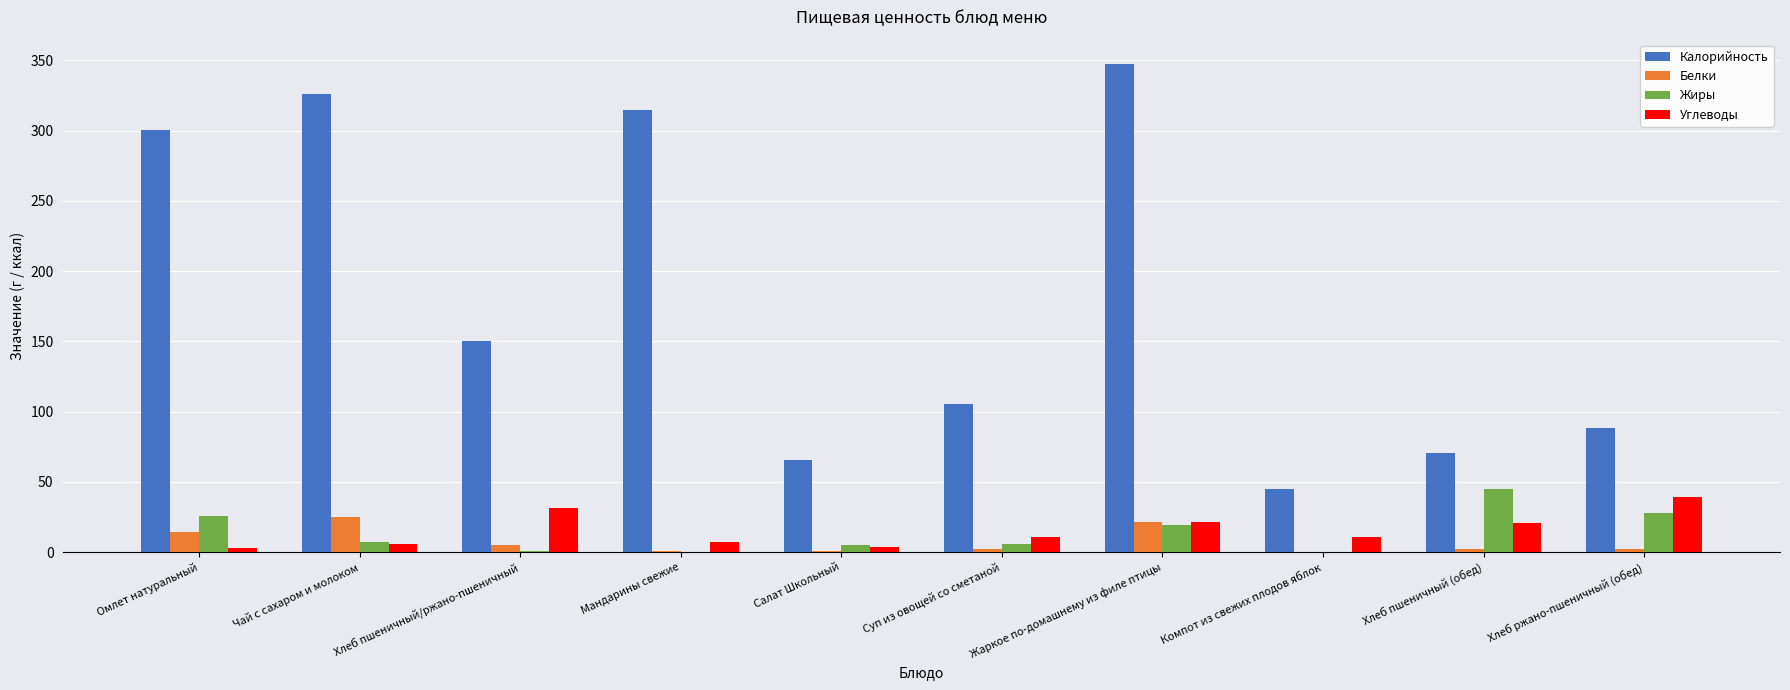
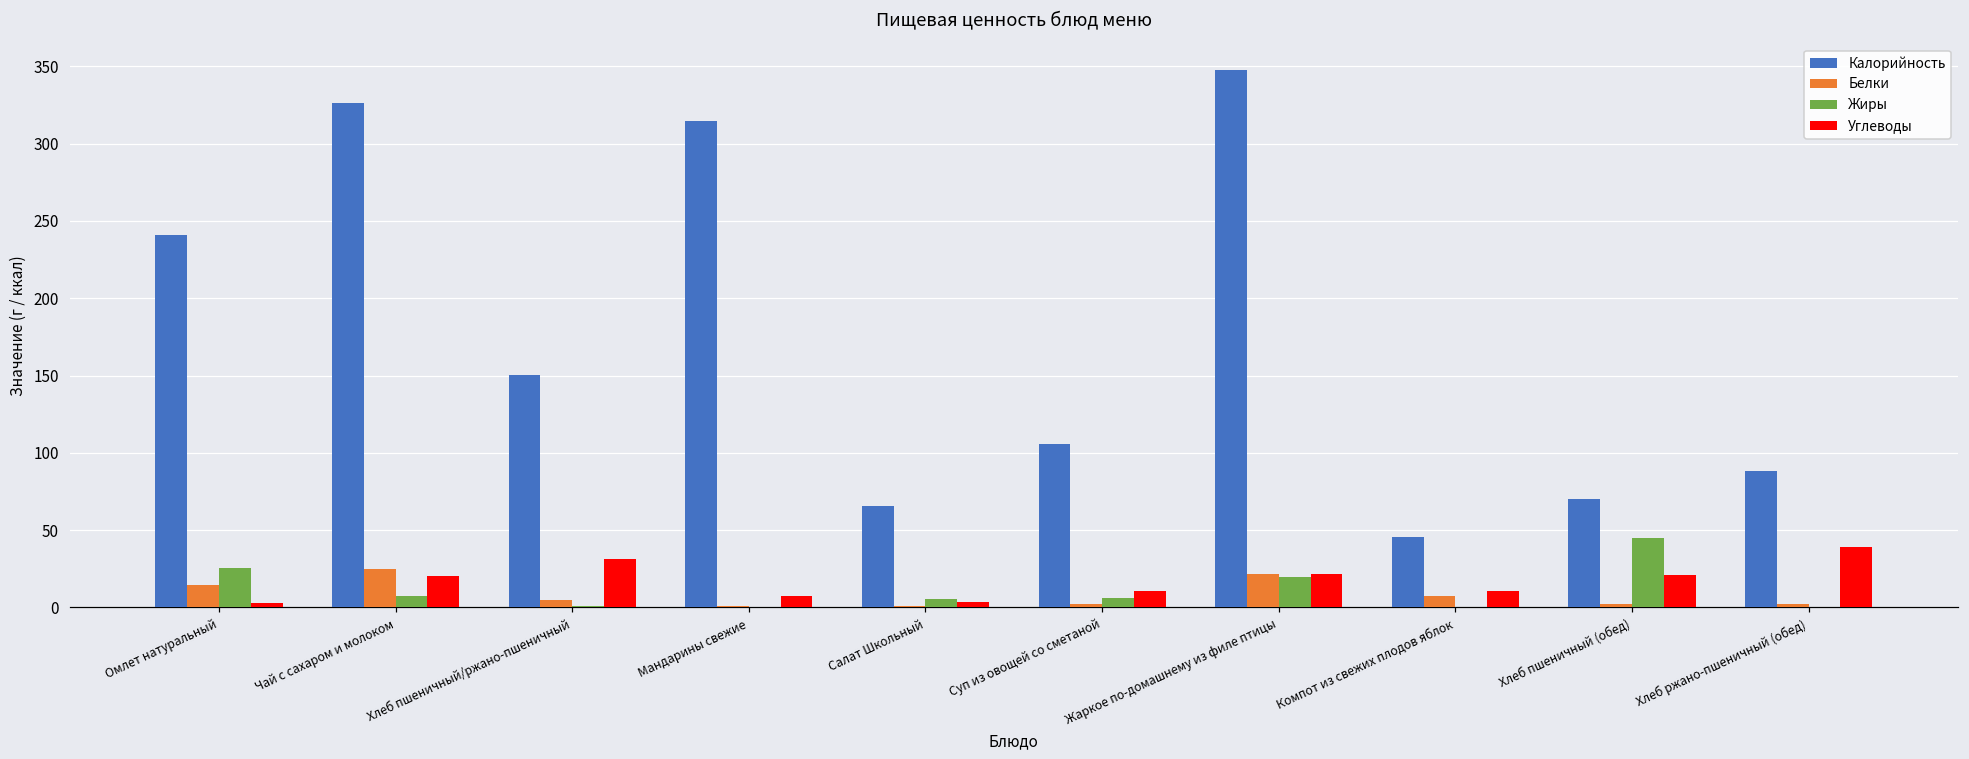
  {
    "Калорийность": {
-     "Омлет натуральный": 301,
+     "Омлет натуральный": 241,
      "Чай с сахаром и молоком": 326,
      "Хлеб пшеничный/ржано-пшеничный": 151,
      "Мандарины свежие": 315,
      "Салат Школьный": 66,
      "Суп из овощей со сметаной": 105,
      "Жаркое по-домашнему из филе птицы": 347,
      "Компот из свежих плодов яблок": 45,
      "Хлеб пшеничный (обед)": 70,
      "Хлеб ржано-пшеничный (обед)": 88
    },
    "Белки": {
      "Омлет натуральный": 15,
      "Чай с сахаром и молоком": 25,
      "Хлеб пшеничный/ржано-пшеничный": 5,
      "Суп из овощей со сметаной": 2,
      "Жаркое по-домашнему из филе птицы": 22,
-     "Компот из свежих плодов яблок": 0,
+     "Компот из свежих плодов яблок": 7,
      "Хлеб пшеничный (обед)": 2,
      "Хлеб ржано-пшеничный (обед)": 2
    },
    "Жиры": {
      "Омлет натуральный": 26,
      "Чай с сахаром и молоком": 7,
      "Салат Школьный": 5,
      "Суп из овощей со сметаной": 6,
      "Жаркое по-домашнему из филе птицы": 19,
      "Хлеб пшеничный (обед)": 45,
-     "Хлеб ржано-пшеничный (обед)": 28
+     "Хлеб ржано-пшеничный (обед)": 0
    },
    "Углеводы": {
      "Омлет натуральный": 3,
-     "Чай с сахаром и молоком": 6,
+     "Чай с сахаром и молоком": 20,
      "Хлеб пшеничный/ржано-пшеничный": 31,
      "Мандарины свежие": 8,
      "Салат Школьный": 4,
      "Суп из овощей со сметаной": 11,
      "Жаркое по-домашнему из филе птицы": 22,
      "Компот из свежих плодов яблок": 11,
      "Хлеб пшеничный (обед)": 21,
      "Хлеб ржано-пшеничный (обед)": 39
    }
  }
